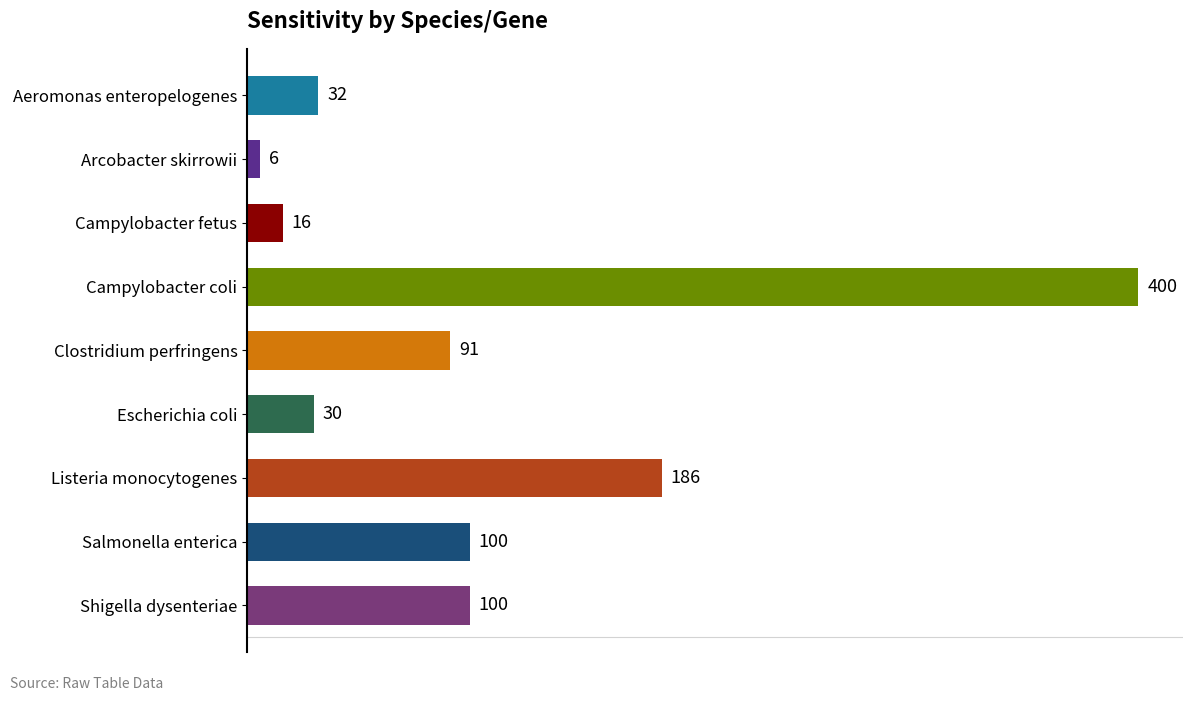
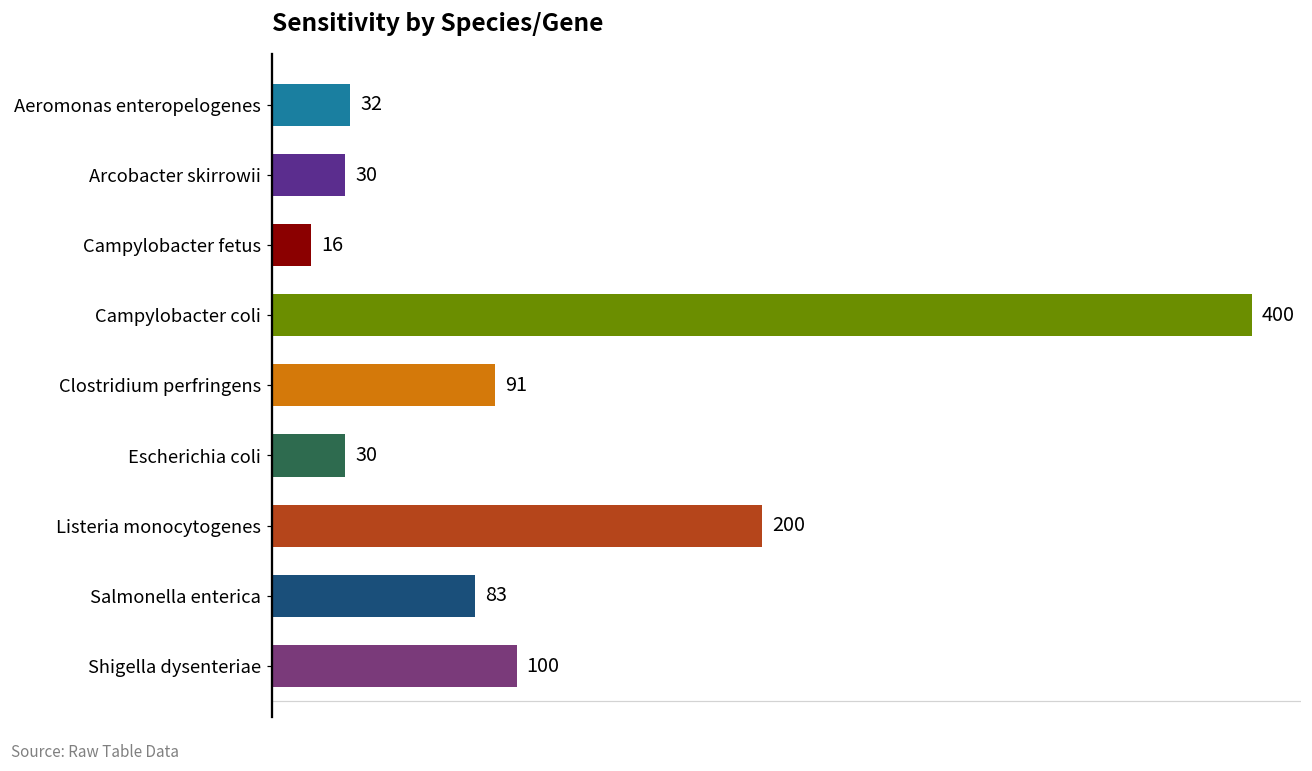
  {
    "Aeromonas enteropelogenes": 32,
-   "Arcobacter skirrowii": 6,
+   "Arcobacter skirrowii": 30,
    "Campylobacter fetus": 16,
    "Campylobacter coli": 400,
    "Clostridium perfringens": 91,
    "Escherichia coli": 30,
-   "Listeria monocytogenes": 186,
-   "Salmonella enterica": 100,
+   "Listeria monocytogenes": 200,
+   "Salmonella enterica": 83,
    "Shigella dysenteriae": 100
  }
